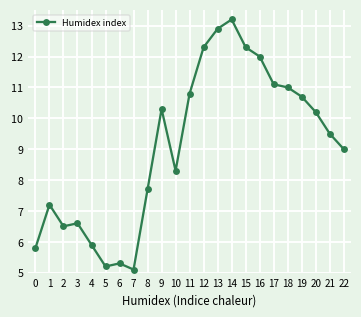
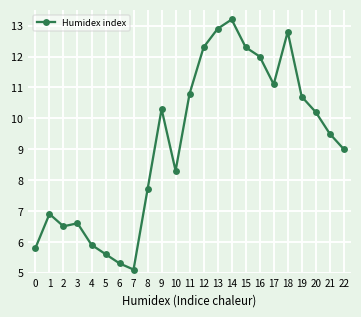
  {
    "0": 5.8,
-   "1": 7.2,
+   "1": 6.9,
    "2": 6.5,
    "3": 6.6,
    "4": 5.9,
-   "5": 5.2,
+   "5": 5.6,
    "6": 5.3,
    "7": 5.1,
    "8": 7.7,
    "9": 10.3,
    "10": 8.3,
    "11": 10.8,
    "12": 12.3,
    "13": 12.9,
    "14": 13.2,
    "15": 12.3,
    "16": 12.0,
    "17": 11.1,
-   "18": 11.0,
+   "18": 12.8,
    "19": 10.7,
    "20": 10.2,
    "21": 9.5,
    "22": 9.0
  }
